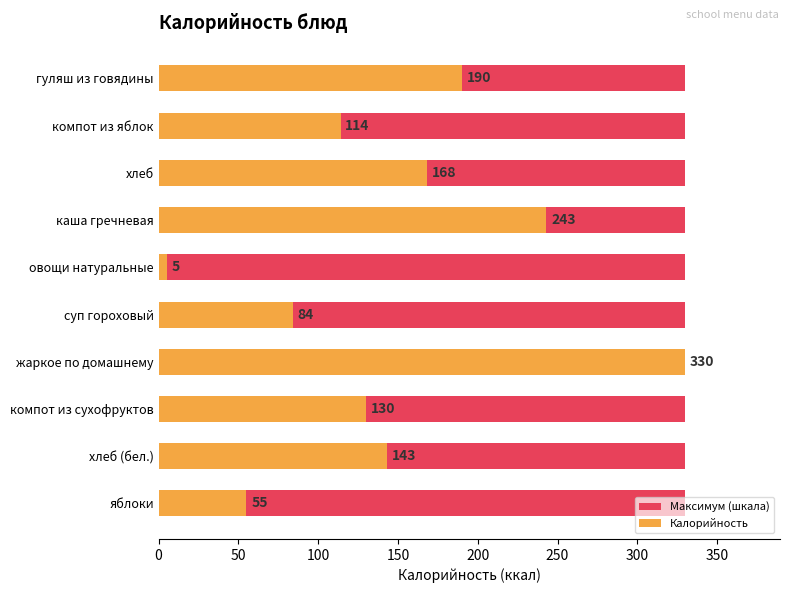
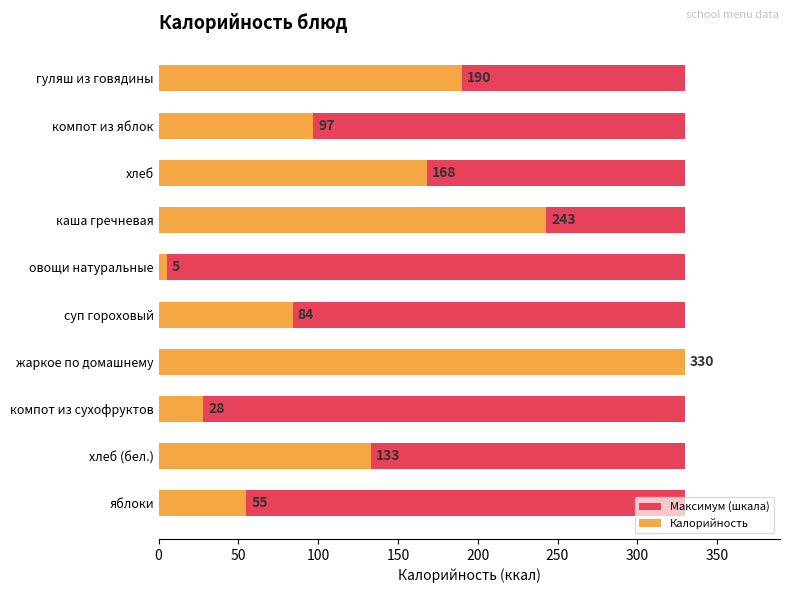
  {
    "Максимум (шкала)": {
      "жаркое по домашнему": 330
    },
    "Калорийность": {
-     "компот из яблок": 114,
+     "компот из яблок": 97,
      "жаркое по домашнему": 330,
-     "компот из сухофруктов": 130,
-     "хлеб (бел.)": 143
+     "компот из сухофруктов": 28,
+     "хлеб (бел.)": 133
    }
  }
